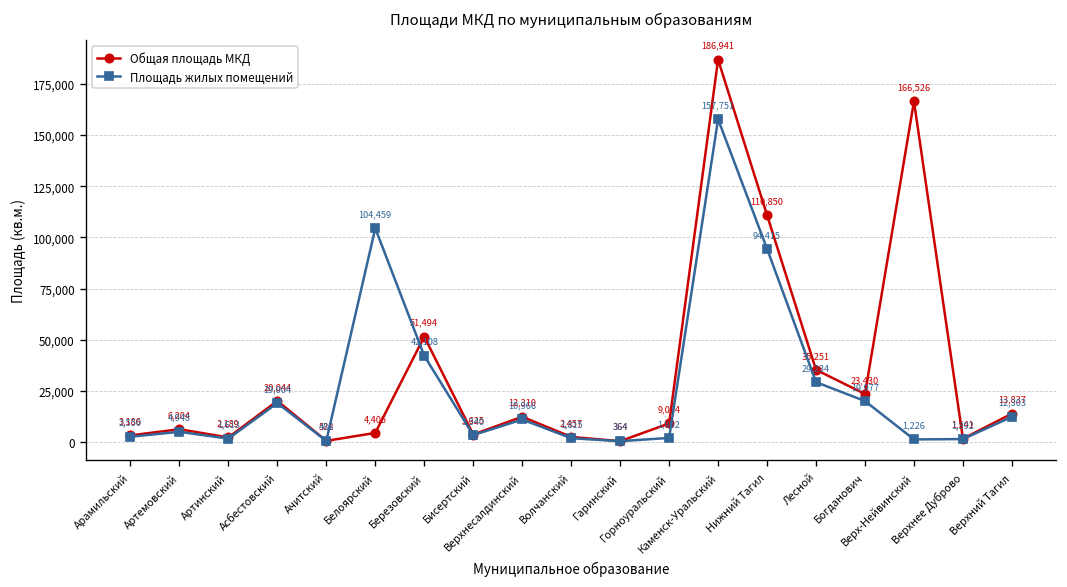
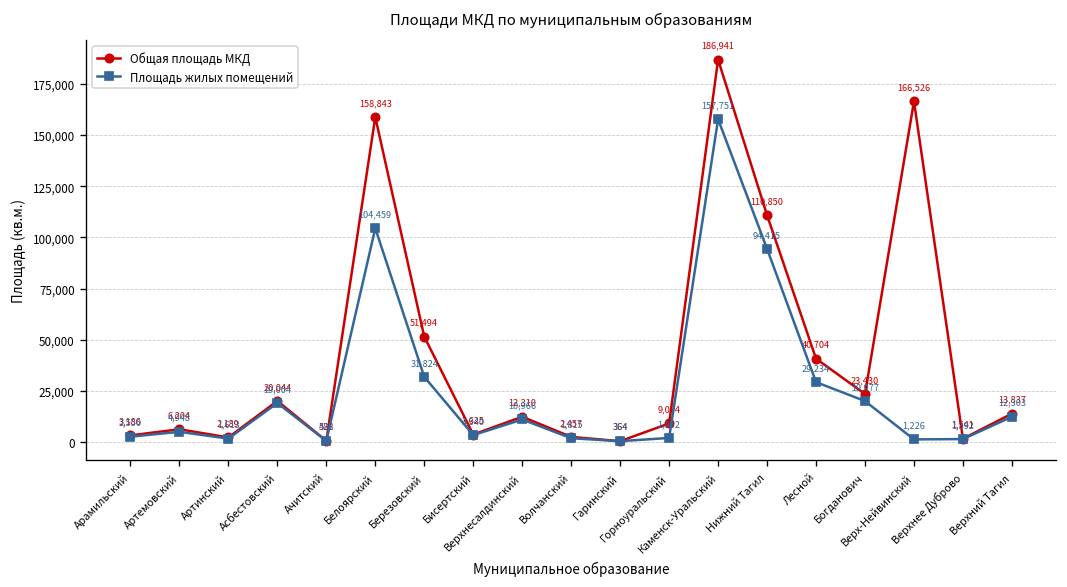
  {
    "Общая площадь МКД": {
-     "Белоярский": "4,405",
+     "Белоярский": "158,843",
      "Березовский": "51,494",
      "Горноуральский": "9,034",
      "Каменск-Уральский": "186,941",
      "Нижний Тагил": "110,850",
-     "Лесной": "35,251",
+     "Лесной": "40,704",
      "Верх-Нейвинский": "166,526"
    },
    "Площадь жилых помещений": {
      "Белоярский": "104,459",
-     "Березовский": "42,108",
+     "Березовский": "31,824",
      "Каменск-Уральский": "157,751",
      "Нижний Тагил": "94,415",
      "Лесной": "29,234",
      "Верх-Нейвинский": "1,226"
    }
  }
